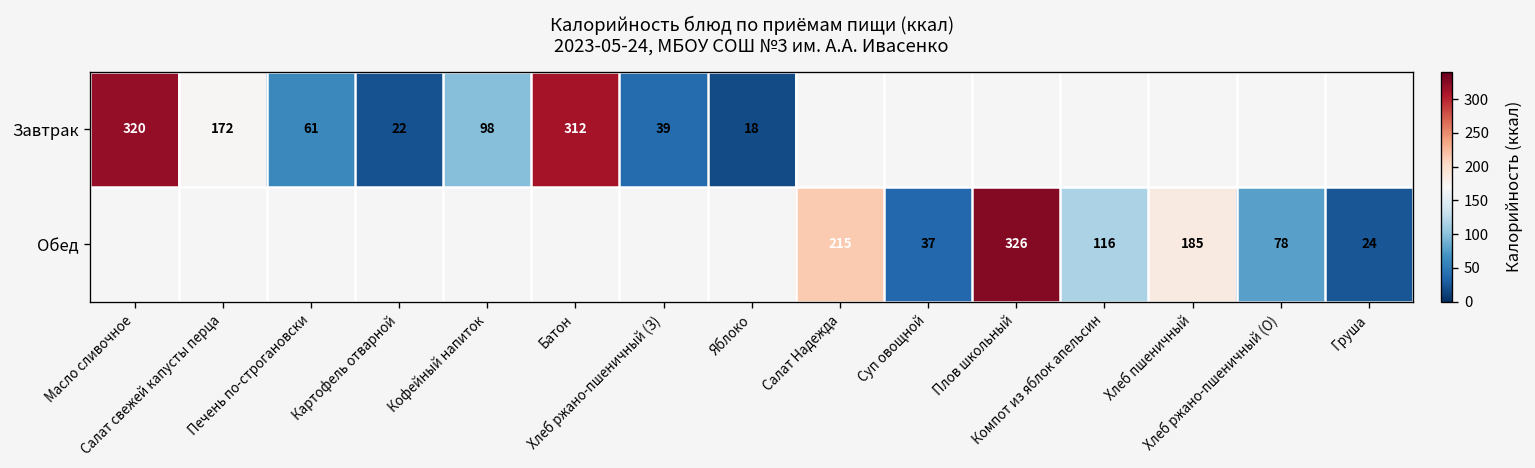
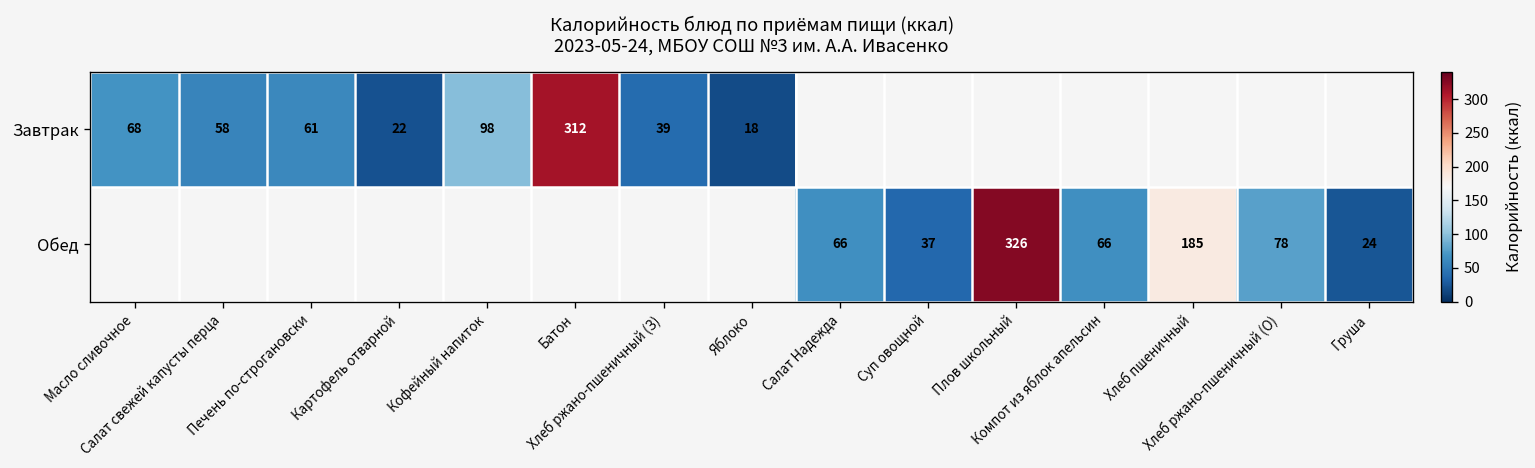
  {
    "Завтрак": {
-     "Масло сливочное": 320,
-     "Салат свежей капусты перца": 172,
+     "Масло сливочное": 68,
+     "Салат свежей капусты перца": 58,
      "Печень по-строгановски": 61,
      "Картофель отварной": 22,
      "Кофейный напиток": 98,
      "Батон": 312,
      "Хлеб ржано-пшеничный (З)": 39,
      "Яблоко": 18
    },
    "Обед": {
-     "Салат Надежда": 215,
+     "Салат Надежда": 66,
      "Суп овощной": 37,
      "Плов школьный": 326,
-     "Компот из яблок апельсин": 116,
+     "Компот из яблок апельсин": 66,
      "Хлеб пшеничный": 185,
      "Хлеб ржано-пшеничный (О)": 78,
      "Груша": 24
    }
  }
